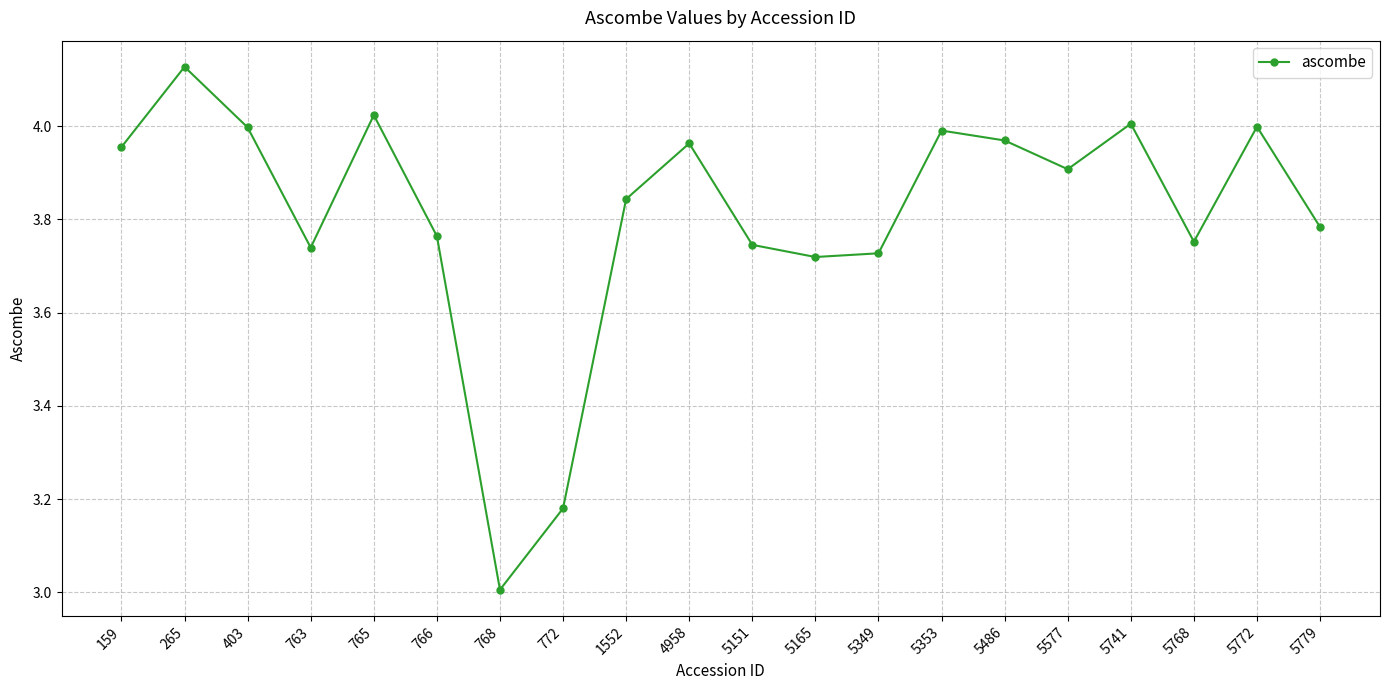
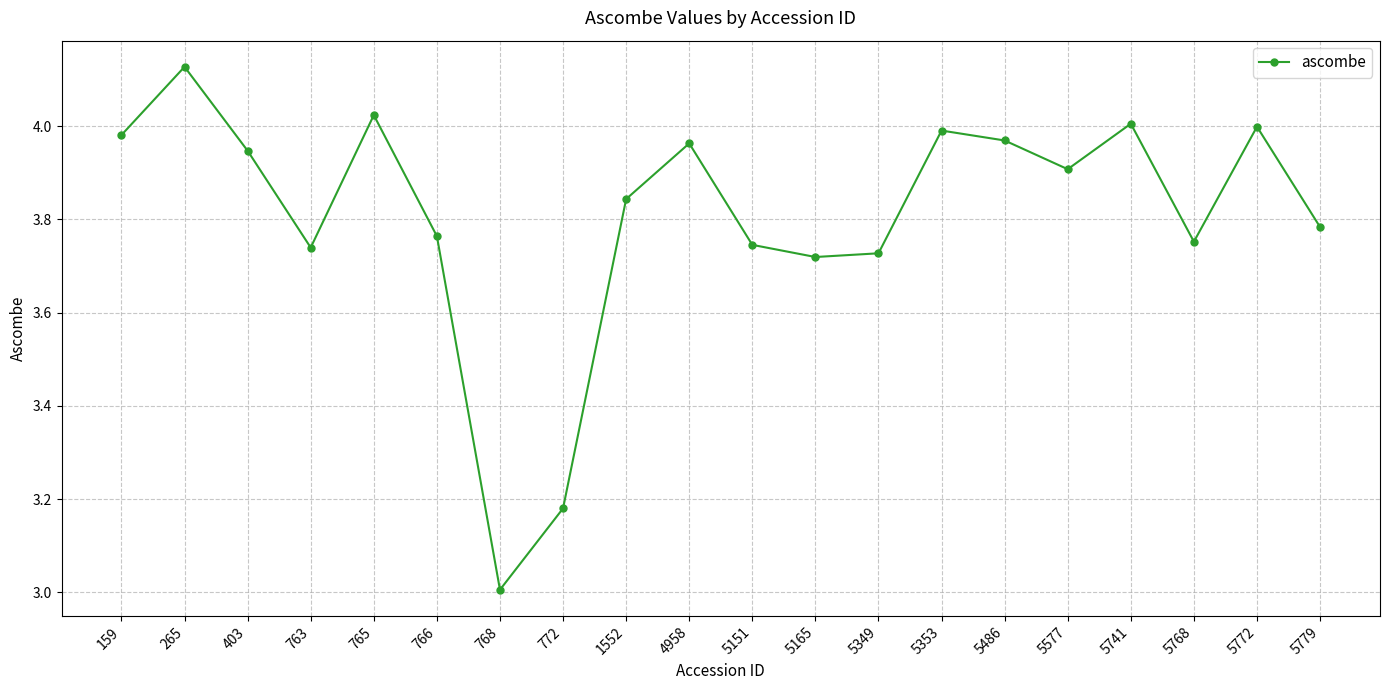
  {
-   "159": 3.96,
+   "159": 3.98,
    "265": 4.13,
-   "403": 4.00,
+   "403": 3.95,
    "763": 3.74,
    "765": 4.02,
    "766": 3.76,
    "768": 3.01,
    "772": 3.18,
    "1552": 3.84,
    "4958": 3.96,
    "5151": 3.75,
    "5165": 3.72,
    "5349": 3.73,
    "5353": 3.99,
    "5486": 3.97,
    "5577": 3.91,
    "5741": 4.01,
    "5768": 3.75,
    "5772": 4.00,
    "5779": 3.78
  }
